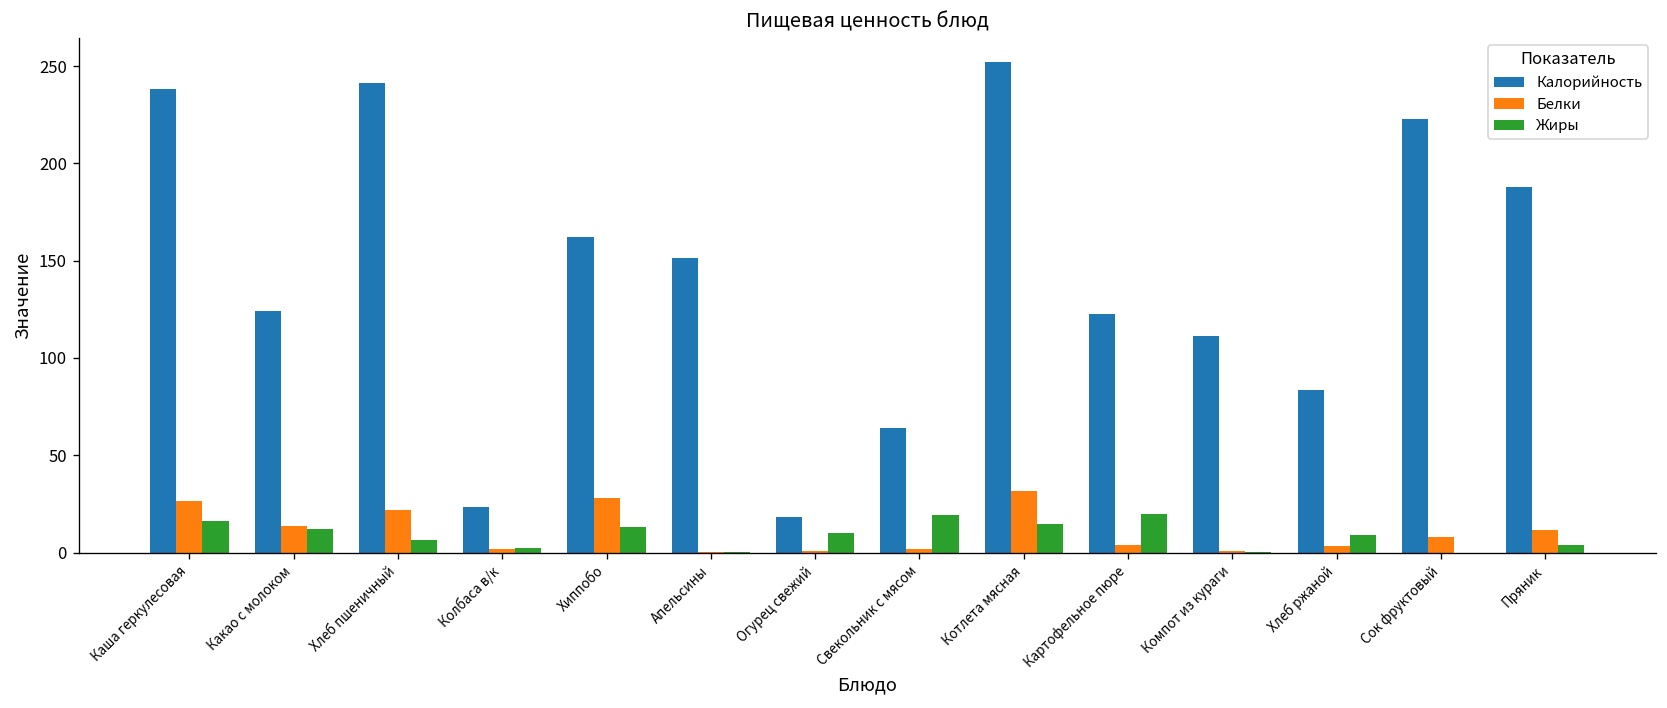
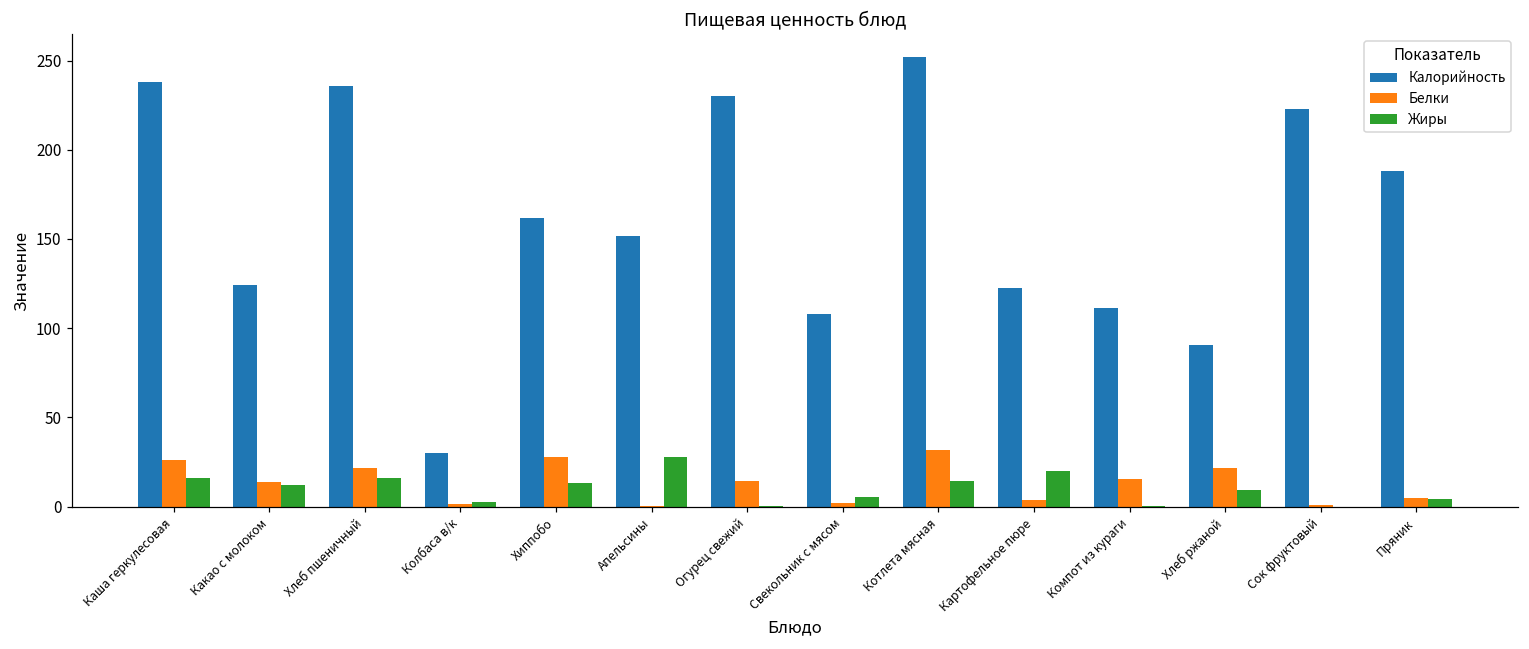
  {
    "Калорийность": {
      "Каша геркулесовая": 238,
      "Какао с молоком": 124,
-     "Хлеб пшеничный": 241,
-     "Колбаса в/к": 23,
+     "Хлеб пшеничный": 236,
+     "Колбаса в/к": 30,
      "Хиппобо": 162,
      "Апельсины": 152,
-     "Огурец свежий": 18,
-     "Свекольник с мясом": 64,
+     "Огурец свежий": 230,
+     "Свекольник с мясом": 108,
      "Котлета мясная": 252,
      "Картофельное пюре": 122,
      "Компот из кураги": 111,
-     "Хлеб ржаной": 84,
+     "Хлеб ржаной": 91,
      "Сок фруктовый": 223,
      "Пряник": 188
    },
    "Белки": {
      "Каша геркулесовая": 26,
      "Какао с молоком": 14,
      "Хлеб пшеничный": 22,
      "Колбаса в/к": 2,
      "Хиппобо": 28,
-     "Огурец свежий": 1,
+     "Огурец свежий": 14,
      "Свекольник с мясом": 2,
      "Котлета мясная": 32,
      "Картофельное пюре": 4,
-     "Компот из кураги": 1,
-     "Хлеб ржаной": 3,
-     "Сок фруктовый": 8,
-     "Пряник": 12
+     "Компот из кураги": 16,
+     "Хлеб ржаной": 21,
+     "Сок фруктовый": 1,
+     "Пряник": 5
    },
    "Жиры": {
      "Каша геркулесовая": 16,
      "Какао с молоком": 12,
-     "Хлеб пшеничный": 6,
+     "Хлеб пшеничный": 16,
      "Колбаса в/к": 3,
      "Хиппобо": 13,
-     "Апельсины": 0,
-     "Огурец свежий": 10,
-     "Свекольник с мясом": 20,
+     "Апельсины": 28,
+     "Огурец свежий": 0,
+     "Свекольник с мясом": 5,
      "Котлета мясная": 15,
      "Картофельное пюре": 20,
      "Хлеб ржаной": 9,
      "Сок фруктовый": 0,
      "Пряник": 4
    }
  }
